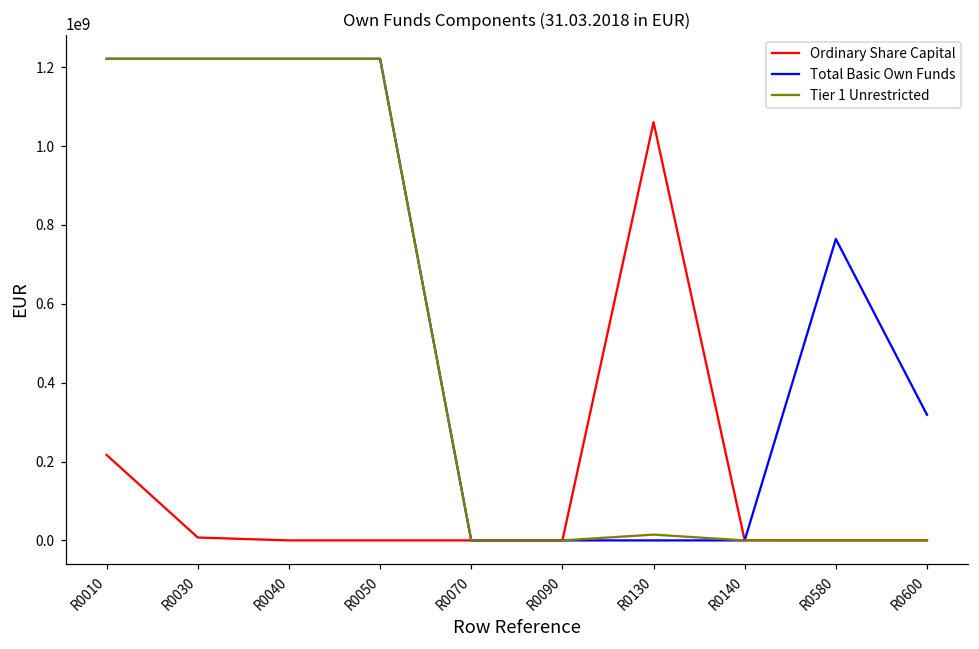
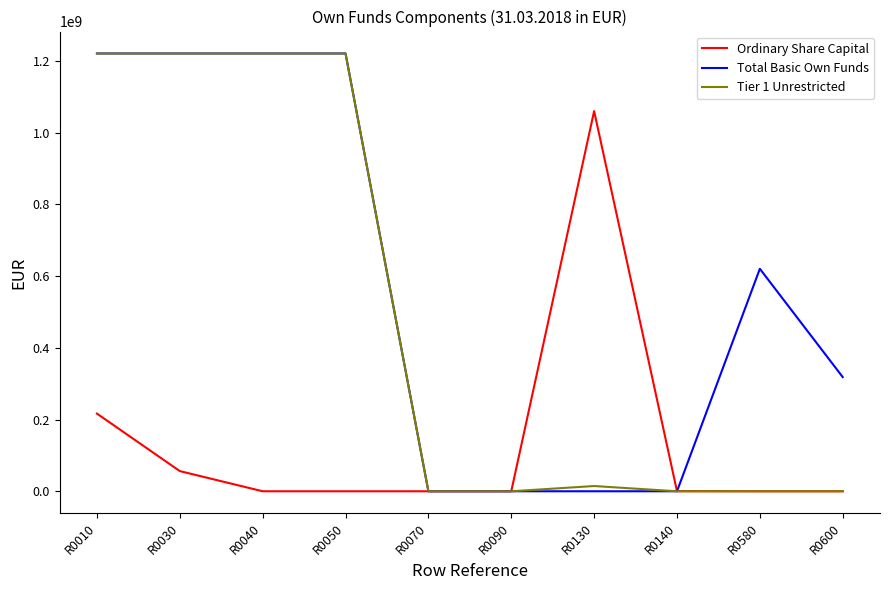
  {
    "Ordinary Share Capital": {
      "R0010": 220000000,
-     "R0030": 10000000,
+     "R0030": 60000000,
      "R0040": 0,
      "R0050": 0,
      "R0130": 1060000000
    },
    "Total Basic Own Funds": {
      "R0130": 0,
-     "R0580": 760000000,
+     "R0580": 620000000,
      "R0600": 320000000
    },
    "Tier 1 Unrestricted": {
      "R0130": 10000000
    }
  }
